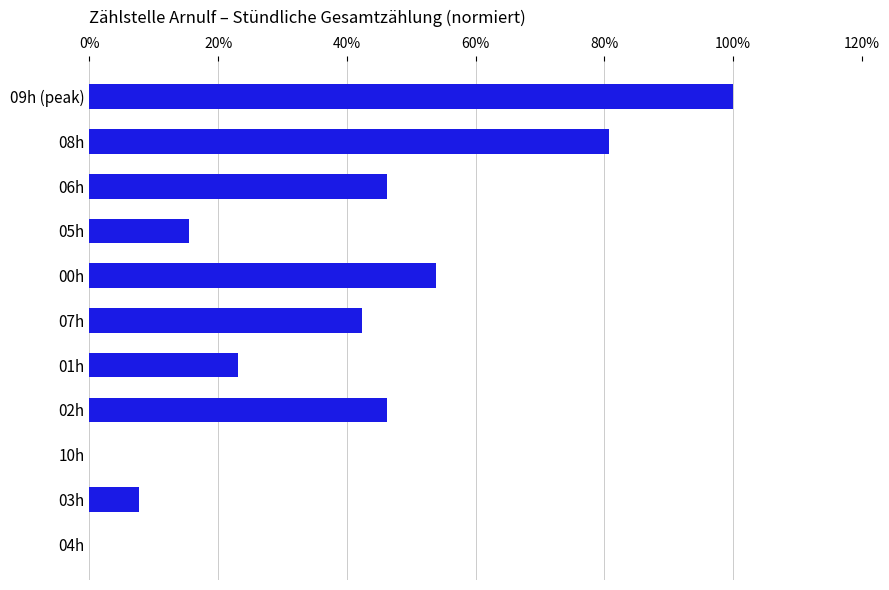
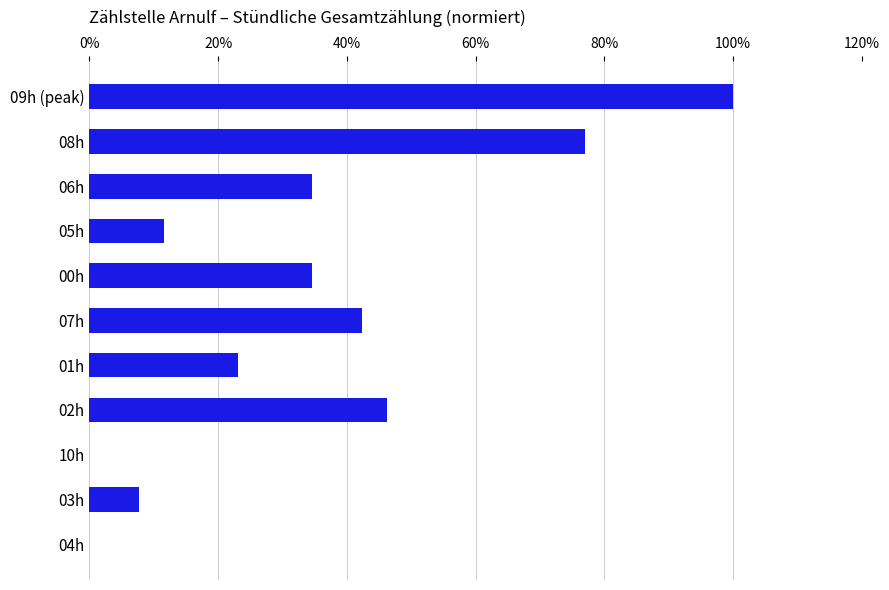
  {
    "09h (peak)": "100%",
-   "08h": "81%",
-   "06h": "46%",
-   "05h": "15%",
-   "00h": "54%",
+   "08h": "77%",
+   "06h": "35%",
+   "05h": "12%",
+   "00h": "35%",
    "07h": "42%",
    "01h": "23%",
    "02h": "46%",
    "10h": "0%",
    "03h": "8%",
    "04h": "0%"
  }
